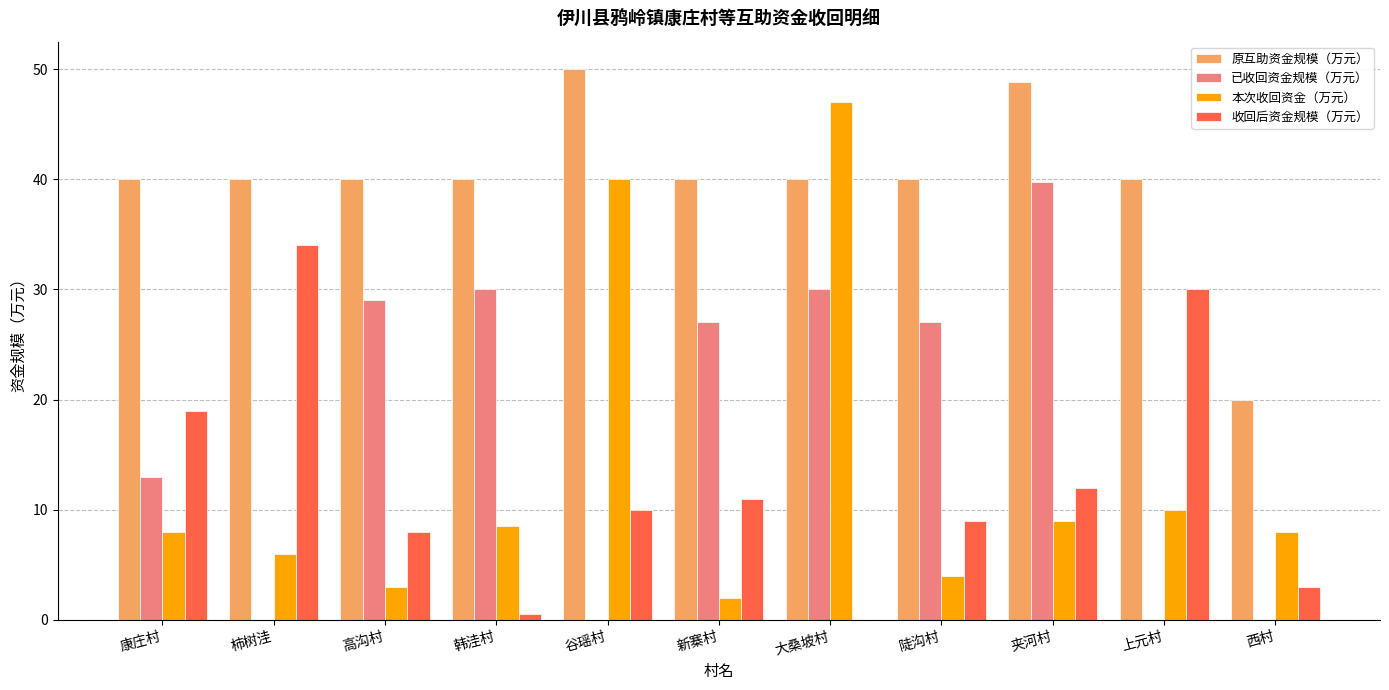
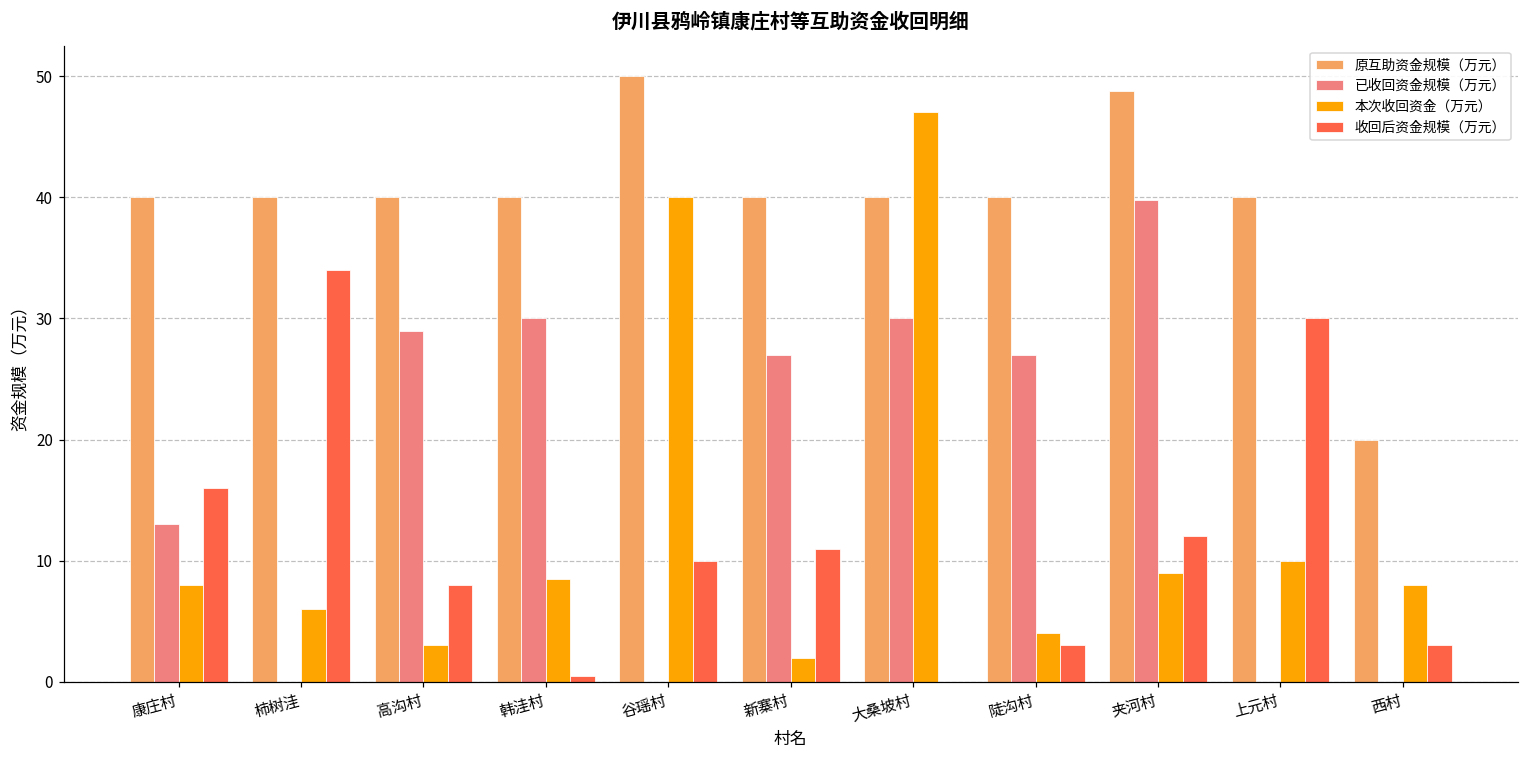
  {
    "本次收回资金（万元）": {
      "康庄村": 8,
      "柿树洼": 6,
      "高沟村": 3,
      "韩洼村": 8.5,
      "谷瑶村": 40,
      "新寨村": 2,
      "大桑坡村": 47,
      "陡沟村": 4,
      "夹河村": 9,
      "上元村": 10,
      "西村": 8
    },
    "收回后资金规模（万元）": {
-     "康庄村": 19,
+     "康庄村": 16,
      "柿树洼": 34,
      "高沟村": 8,
      "韩洼村": 0.5,
      "谷瑶村": 10,
      "新寨村": 11,
      "大桑坡村": 0,
-     "陡沟村": 9,
+     "陡沟村": 3,
      "夹河村": 12,
      "上元村": 30,
      "西村": 3
    }
  }
